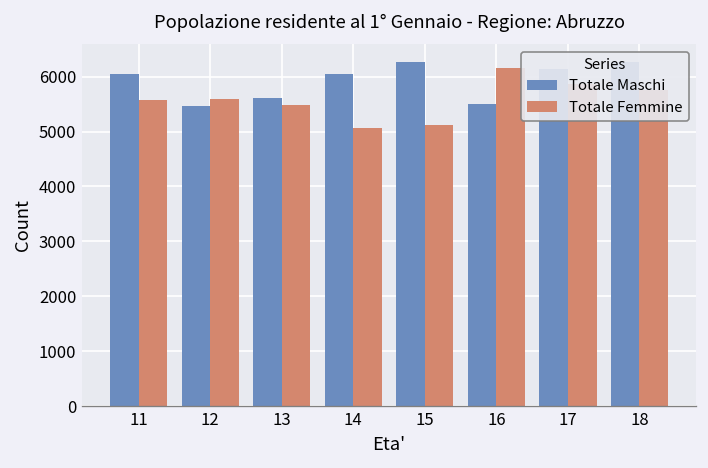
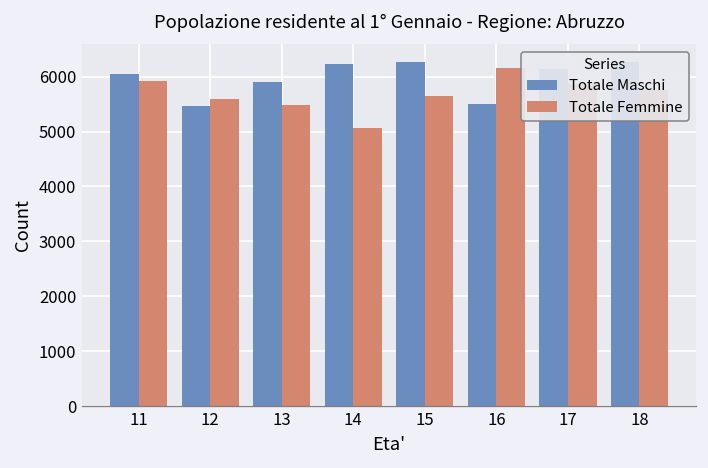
  {
    "Totale Maschi": {
      "11": 6000,
      "12": 5500,
-     "13": 5600,
-     "14": 6000,
+     "13": 5900,
+     "14": 6200,
      "15": 6300,
      "16": 5500
    },
    "Totale Femmine": {
-     "11": 5600,
+     "11": 5900,
      "12": 5600,
      "13": 5500,
      "14": 5100,
-     "15": 5100,
+     "15": 5600,
      "16": 6200
    }
  }
